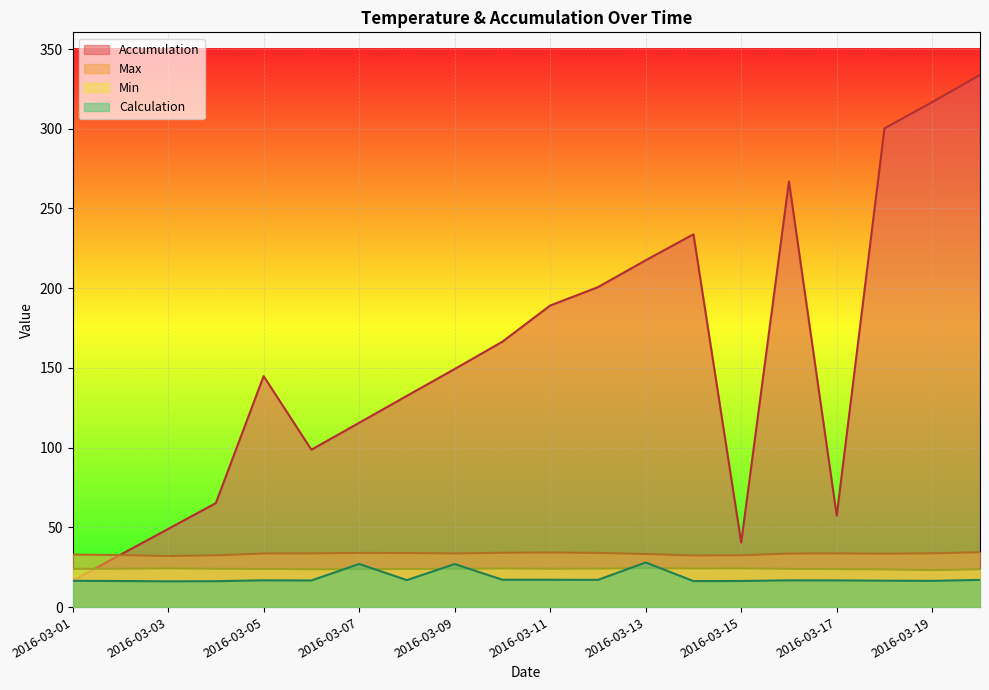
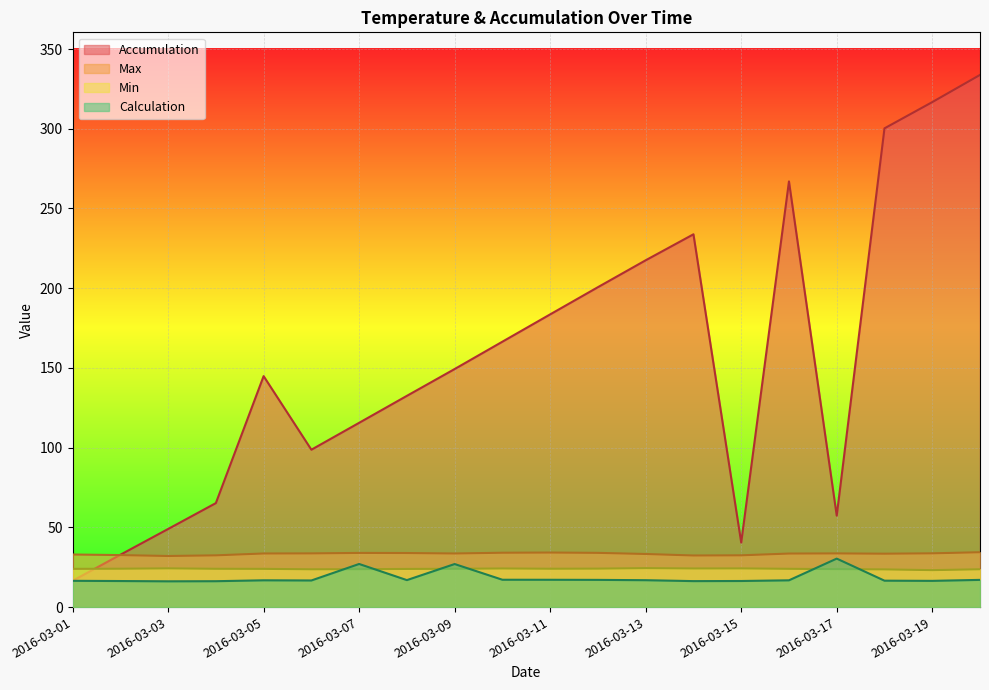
  {
    "Accumulation": {
      "2016-03-03": 49,
      "2016-03-05": 145,
      "2016-03-07": 116,
      "2016-03-09": 149,
-     "2016-03-11": 189,
+     "2016-03-11": 184,
      "2016-03-13": 218,
      "2016-03-15": 40,
      "2016-03-17": 57,
      "2016-03-19": 317
    },
    "Calculation": {
      "2016-03-03": 16,
      "2016-03-05": 17,
      "2016-03-07": 27,
      "2016-03-09": 27,
      "2016-03-11": 17,
-     "2016-03-13": 28,
+     "2016-03-13": 17,
      "2016-03-15": 16,
-     "2016-03-17": 17,
+     "2016-03-17": 30,
      "2016-03-19": 16
    }
  }
